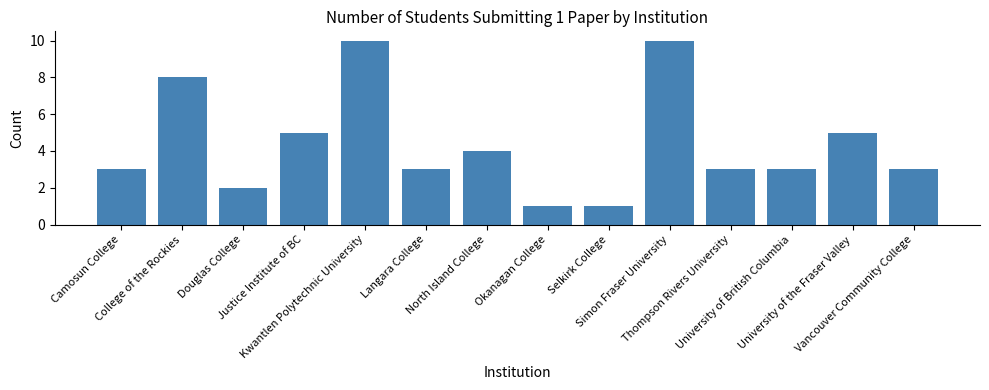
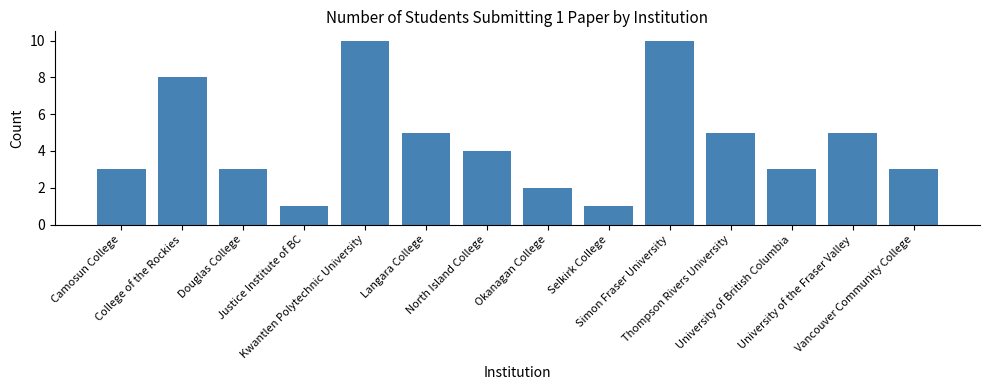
  {
    "Camosun College": 3,
    "College of the Rockies": 8,
-   "Douglas College": 2,
-   "Justice Institute of BC": 5,
+   "Douglas College": 3,
+   "Justice Institute of BC": 1,
    "Kwantlen Polytechnic University": 10,
-   "Langara College": 3,
+   "Langara College": 5,
    "North Island College": 4,
-   "Okanagan College": 1,
+   "Okanagan College": 2,
    "Selkirk College": 1,
    "Simon Fraser University": 10,
-   "Thompson Rivers University": 3,
+   "Thompson Rivers University": 5,
    "University of British Columbia": 3,
    "University of the Fraser Valley": 5,
    "Vancouver Community College": 3
  }
